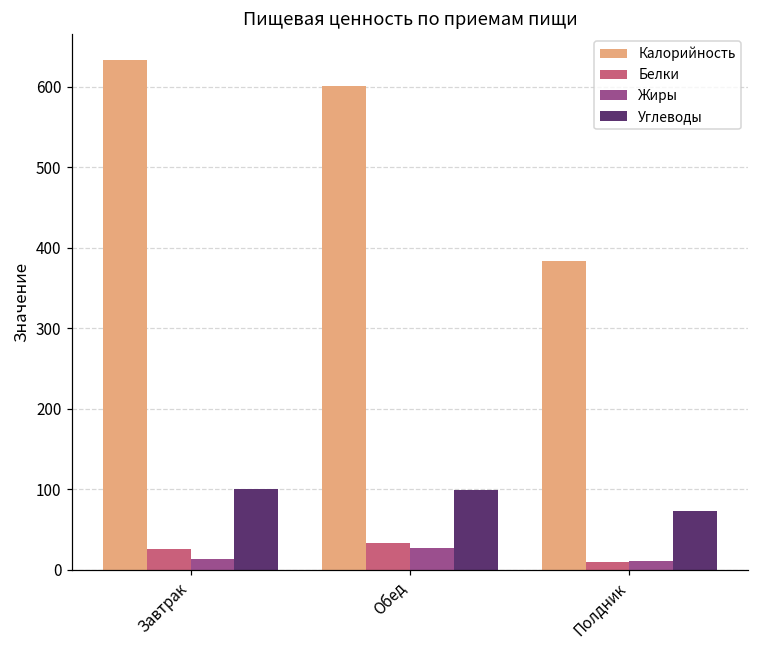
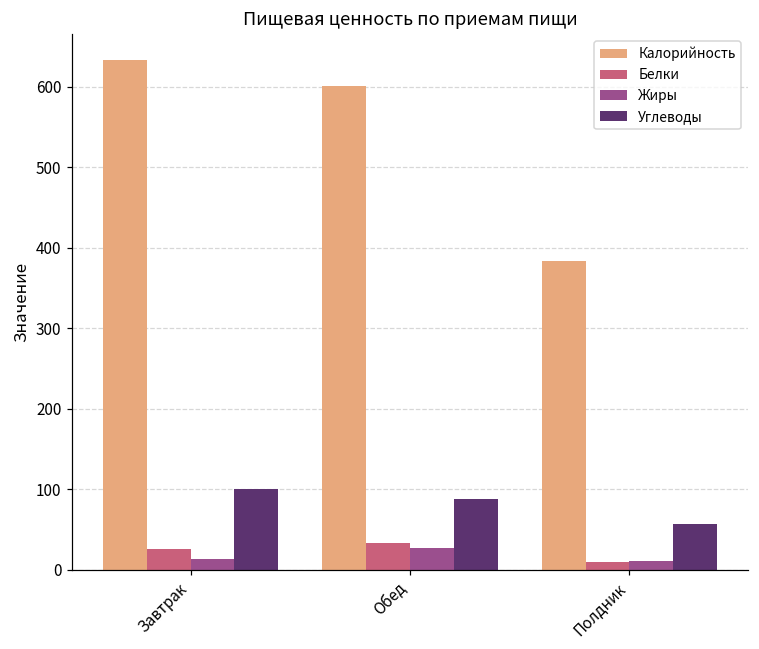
  {
    "Калорийность": {
      "Завтрак": 630,
      "Обед": 600,
      "Полдник": 380
    },
    "Углеводы": {
      "Завтрак": 100,
-     "Обед": 100,
-     "Полдник": 70
+     "Обед": 90,
+     "Полдник": 60
    }
  }
